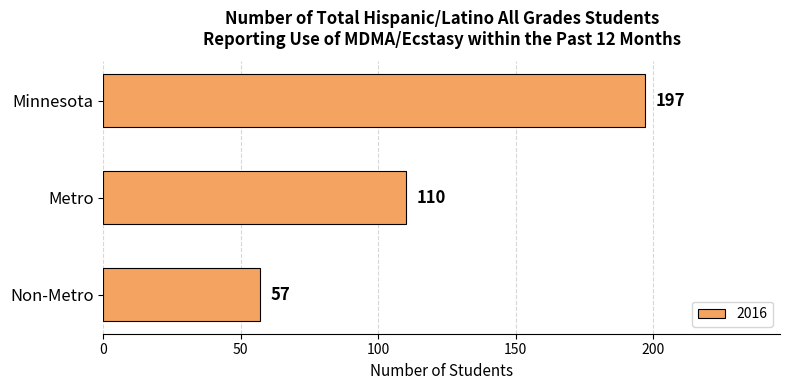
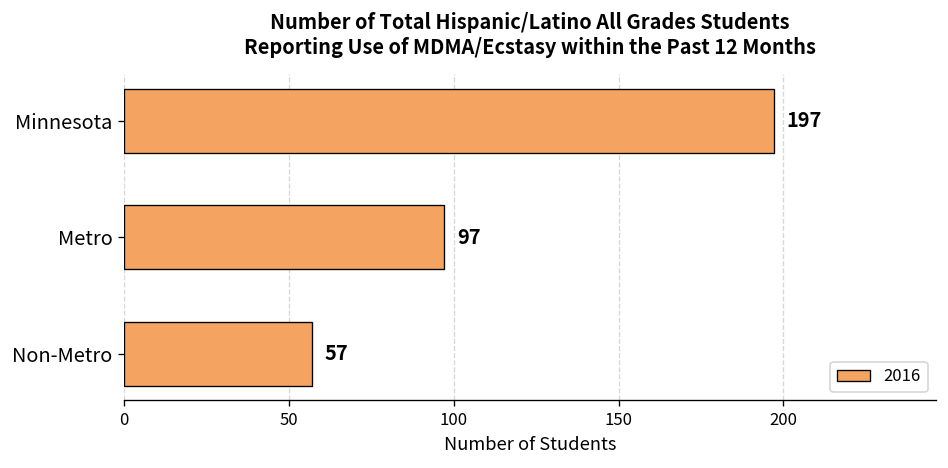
  {
    "Minnesota": 197,
-   "Metro": 110,
+   "Metro": 97,
    "Non-Metro": 57
  }
